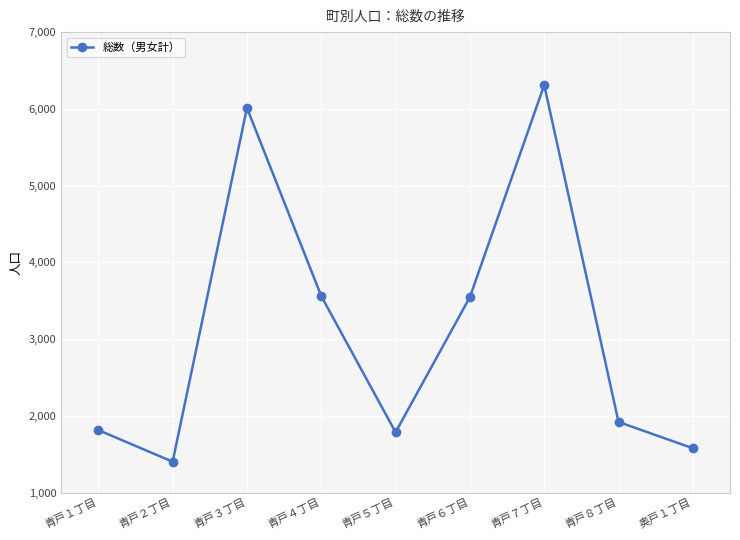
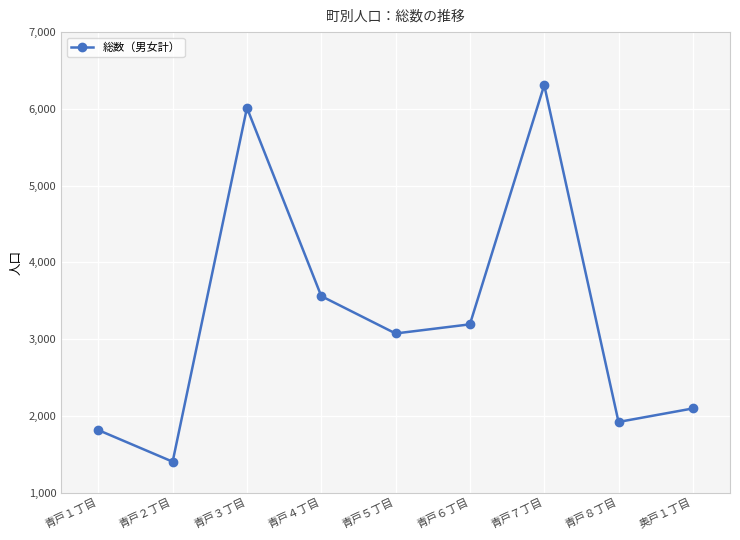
  {
    "青戸１丁目": "1,800",
    "青戸２丁目": "1,400",
    "青戸３丁目": "6,000",
    "青戸４丁目": "3,600",
-   "青戸５丁目": "1,800",
-   "青戸６丁目": "3,500",
+   "青戸５丁目": "3,100",
+   "青戸６丁目": "3,200",
    "青戸７丁目": "6,300",
    "青戸８丁目": "1,900",
-   "奥戸１丁目": "1,600"
+   "奥戸１丁目": "2,100"
  }
